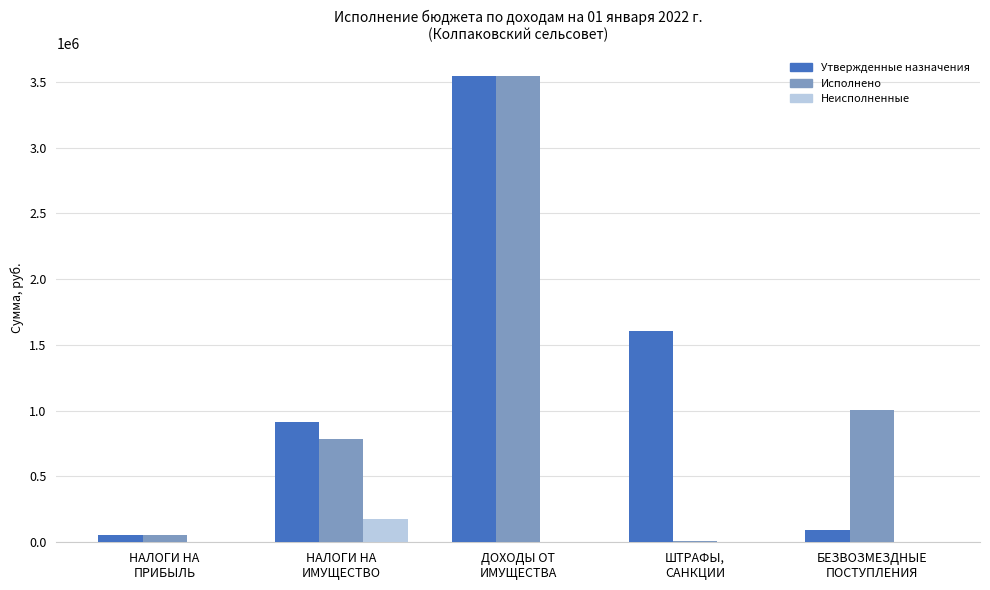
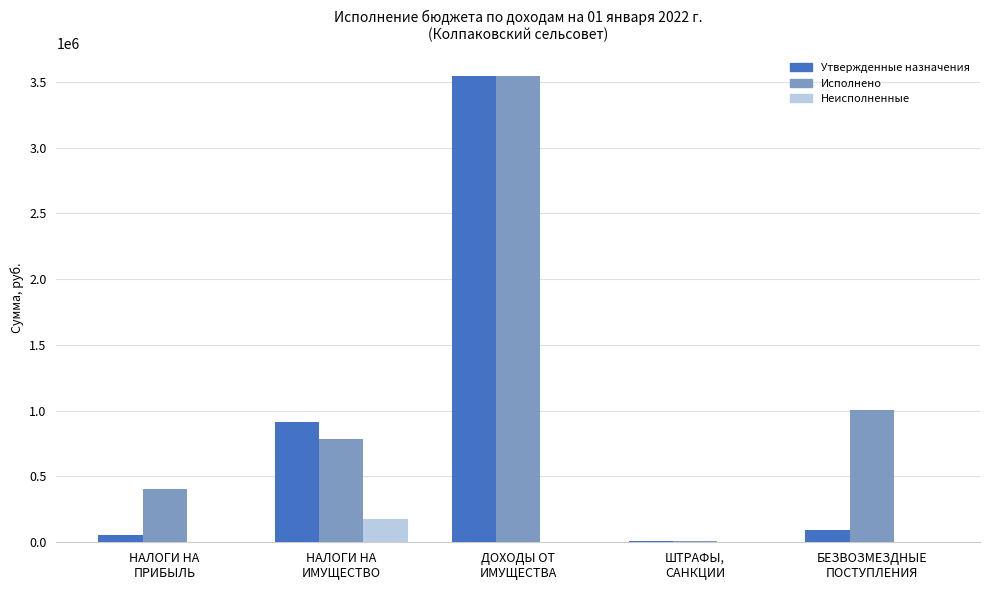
  {
    "Утвержденные назначения": {
      "НАЛОГИ НА ПРИБЫЛЬ": 50000,
      "НАЛОГИ НА ИМУЩЕСТВО": 910000,
      "ДОХОДЫ ОТ ИМУЩЕСТВА": 3540000,
-     "ШТРАФЫ, САНКЦИИ": 1600000,
+     "ШТРАФЫ, САНКЦИИ": 10000,
      "БЕЗВОЗМЕЗДНЫЕ ПОСТУПЛЕНИЯ": 90000
    },
    "Исполнено": {
-     "НАЛОГИ НА ПРИБЫЛЬ": 50000,
+     "НАЛОГИ НА ПРИБЫЛЬ": 400000,
      "НАЛОГИ НА ИМУЩЕСТВО": 780000,
      "ДОХОДЫ ОТ ИМУЩЕСТВА": 3540000,
      "БЕЗВОЗМЕЗДНЫЕ ПОСТУПЛЕНИЯ": 1000000
    },
    "Неисполненные": {
      "НАЛОГИ НА ИМУЩЕСТВО": 180000,
      "ДОХОДЫ ОТ ИМУЩЕСТВА": 0,
      "ШТРАФЫ, САНКЦИИ": 0,
      "БЕЗВОЗМЕЗДНЫЕ ПОСТУПЛЕНИЯ": 0
    }
  }
